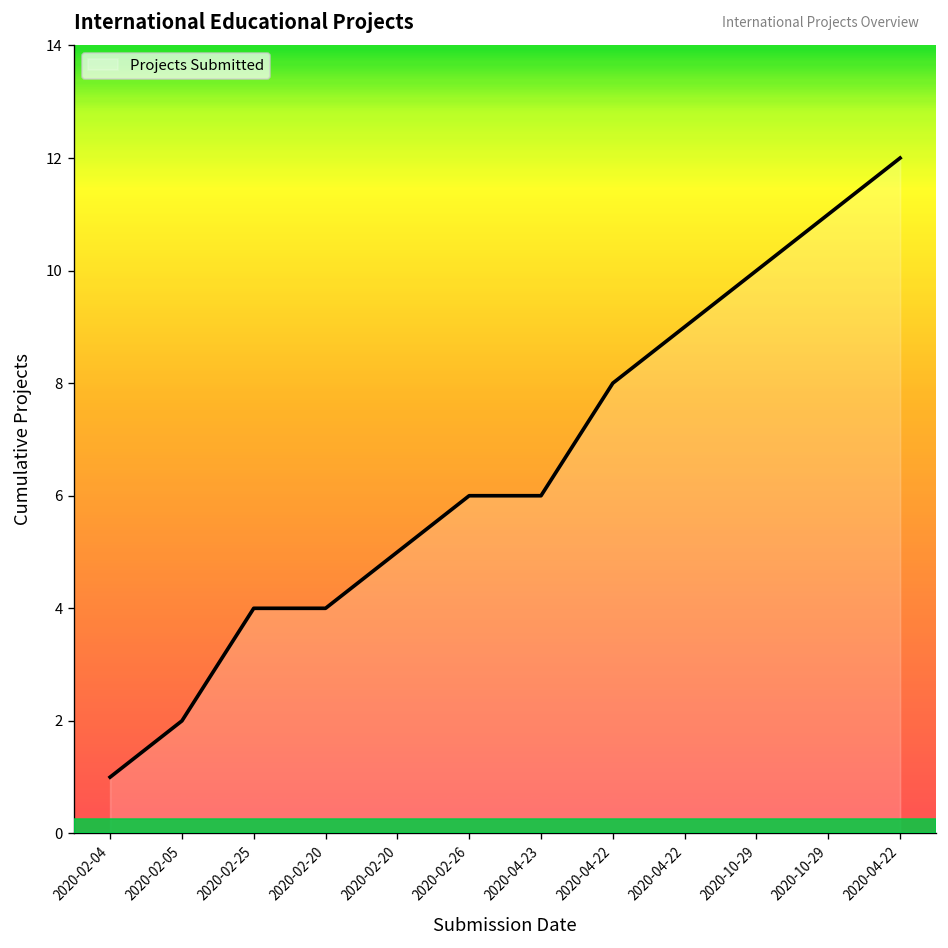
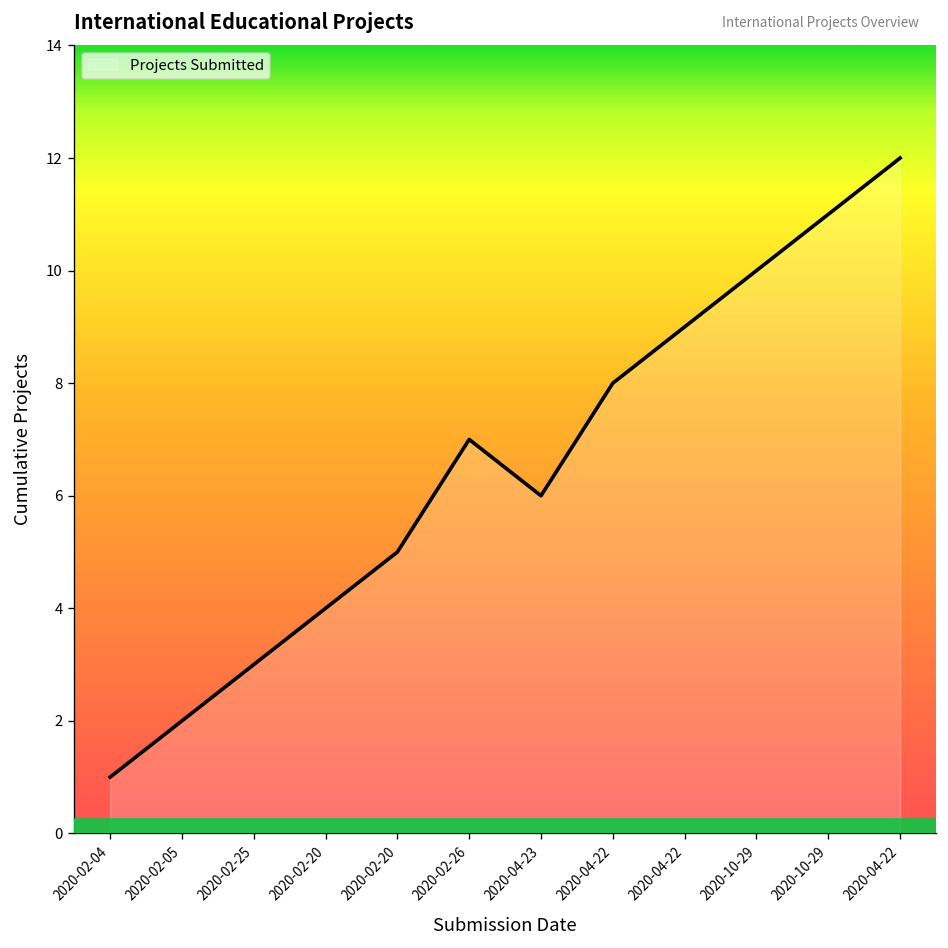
  {
    "2020-02-04": 1,
    "2020-02-05": 2,
-   "2020-02-25": 4,
-   "2020-02-26": 6,
+   "2020-02-25": 3,
+   "2020-02-26": 7,
    "2020-04-23": 6
  }
